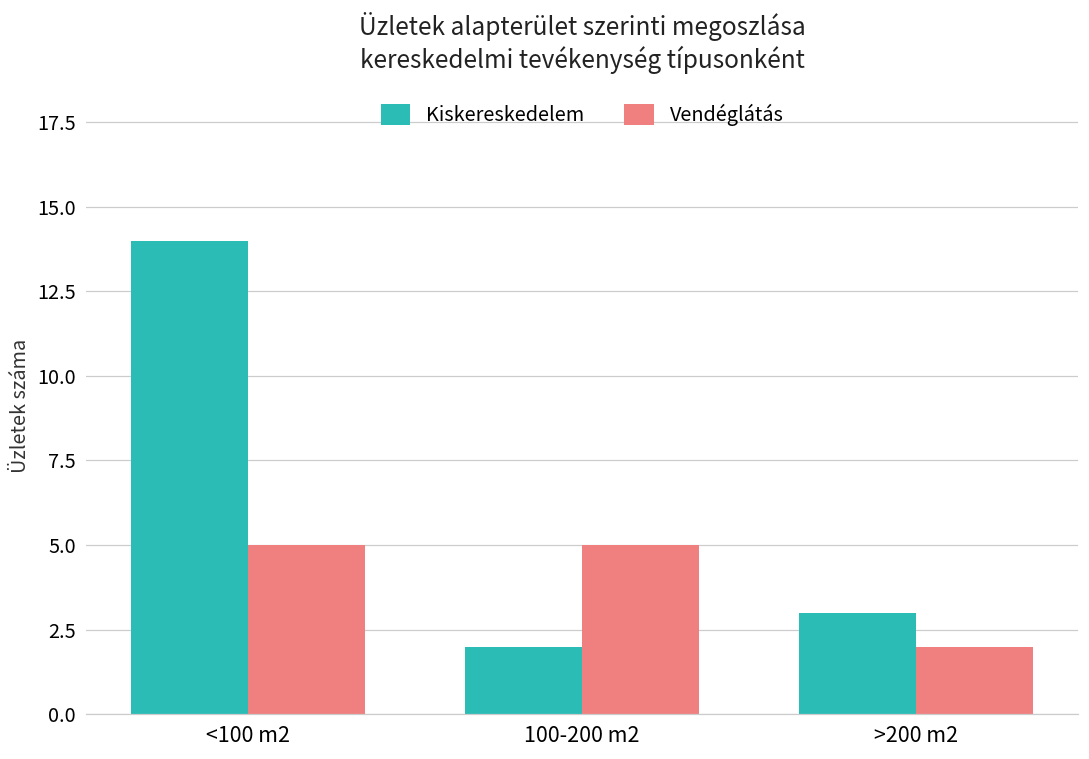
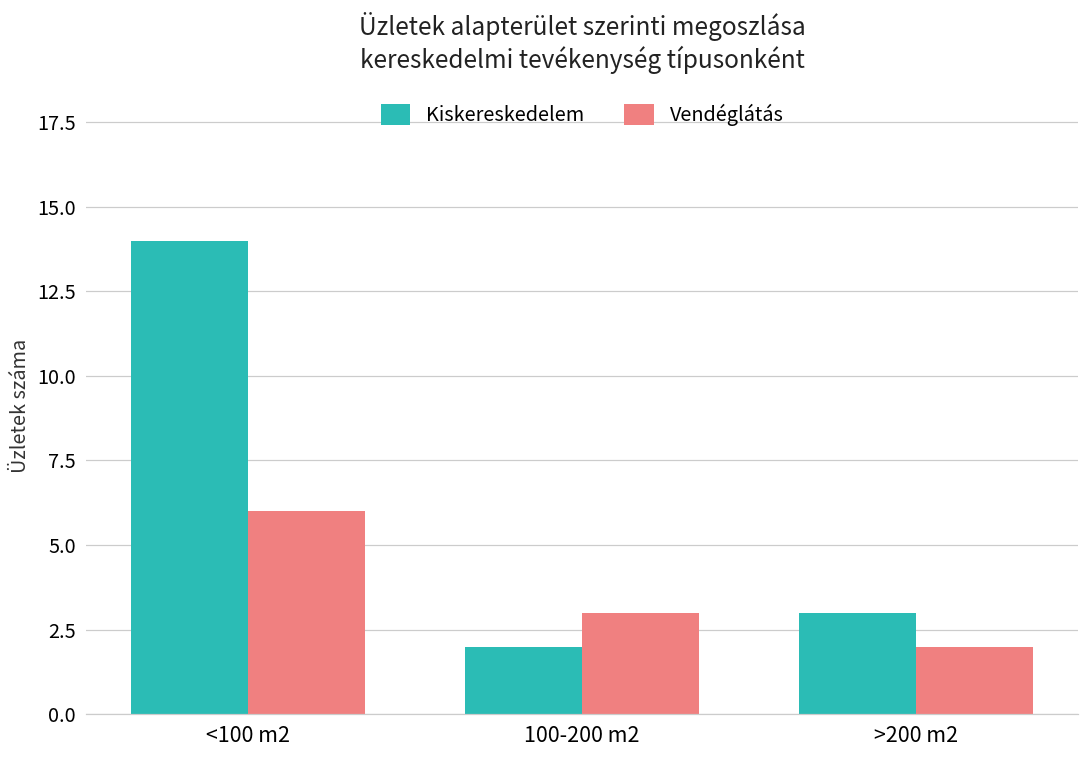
  {
    "Kiskereskedelem": {
      "<100 m2": 14,
      "100-200 m2": 2,
      ">200 m2": 3
    },
    "Vendéglátás": {
-     "<100 m2": 5,
-     "100-200 m2": 5,
+     "<100 m2": 6,
+     "100-200 m2": 3,
      ">200 m2": 2
    }
  }
